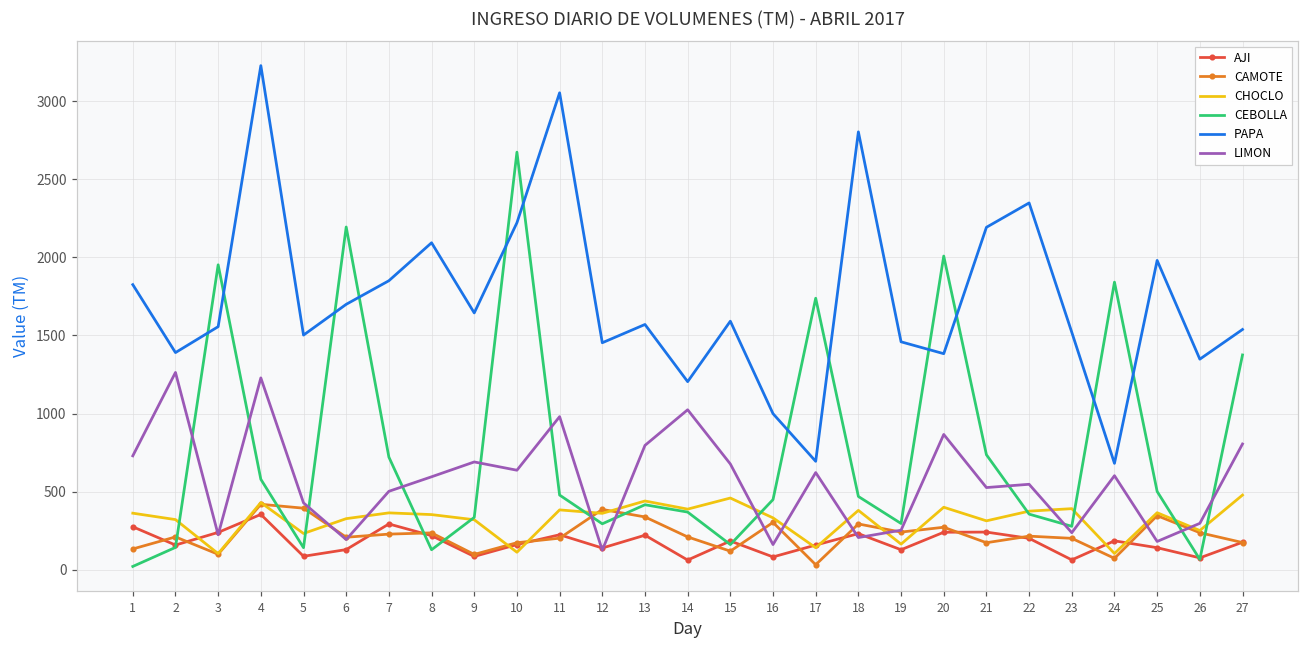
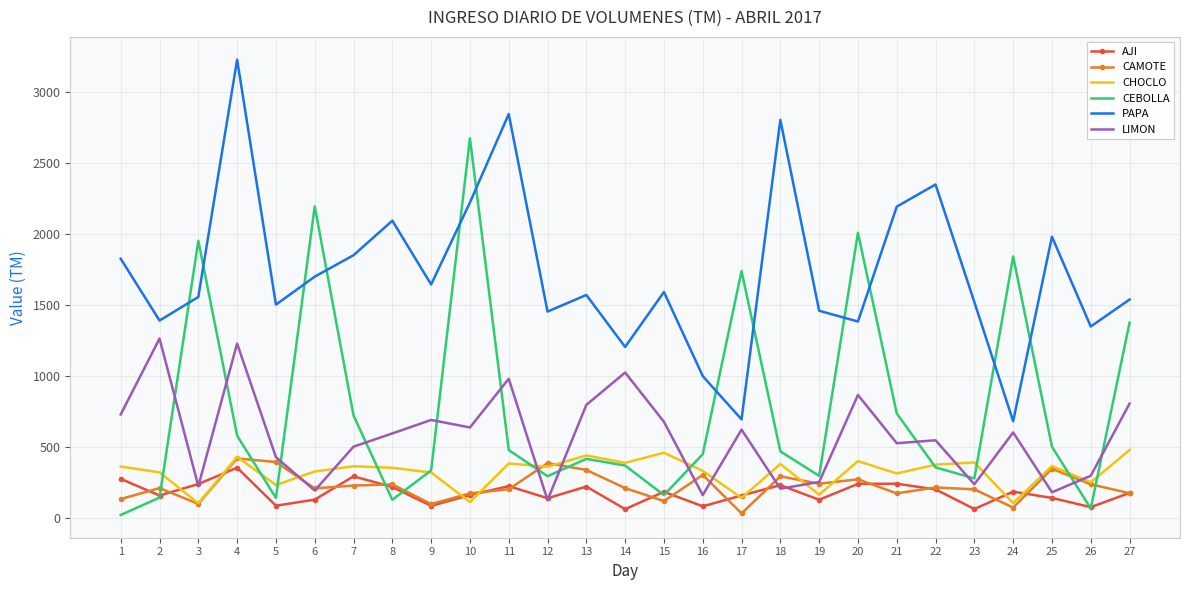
  {
    "CHOCLO": {
      "1": 360,
      "2": 320,
      "5": 230,
      "6": 330,
      "7": 360,
      "8": 350,
      "10": 110,
      "11": 380,
      "12": 360,
      "13": 440,
      "14": 390,
      "15": 460,
      "16": 330,
      "18": 380,
      "19": 160,
      "20": 400,
      "21": 310,
      "22": 380,
      "23": 390,
      "24": 100,
      "25": 370,
      "27": 480
    },
    "CEBOLLA": {
      "1": 20,
      "3": 1950,
      "4": 580,
      "5": 140,
      "6": 2190,
      "7": 720,
      "8": 130,
      "10": 2670,
      "11": 480,
      "12": 290,
      "13": 420,
      "14": 370,
      "15": 160,
      "16": 450,
      "17": 1740,
      "18": 470,
      "19": 300,
      "20": 2010,
      "21": 740,
      "22": 360,
      "23": 280,
      "24": 1840,
      "25": 500,
      "27": 1380
    },
    "PAPA": {
      "1": 1830,
      "2": 1390,
      "3": 1560,
      "4": 3230,
      "5": 1500,
      "6": 1700,
      "7": 1850,
      "8": 2090,
      "9": 1640,
      "10": 2220,
-     "11": 3050,
+     "11": 2840,
      "12": 1450,
      "13": 1570,
      "14": 1200,
      "15": 1590,
      "16": 1000,
      "17": 690,
      "18": 2800,
      "19": 1460,
      "20": 1380,
      "21": 2190,
      "22": 2350,
      "23": 1520,
      "24": 680,
      "25": 1980,
      "26": 1350,
      "27": 1540
    },
    "LIMON": {
      "1": 730,
      "2": 1260,
      "4": 1230,
      "5": 430,
      "7": 500,
      "8": 600,
      "9": 690,
      "10": 640,
      "11": 980,
      "13": 800,
      "14": 1020,
      "15": 680,
      "16": 160,
      "17": 620,
      "18": 210,
      "20": 870,
      "21": 530,
      "22": 550,
      "23": 240,
      "24": 600,
      "25": 180,
      "26": 300,
      "27": 810
    }
  }
